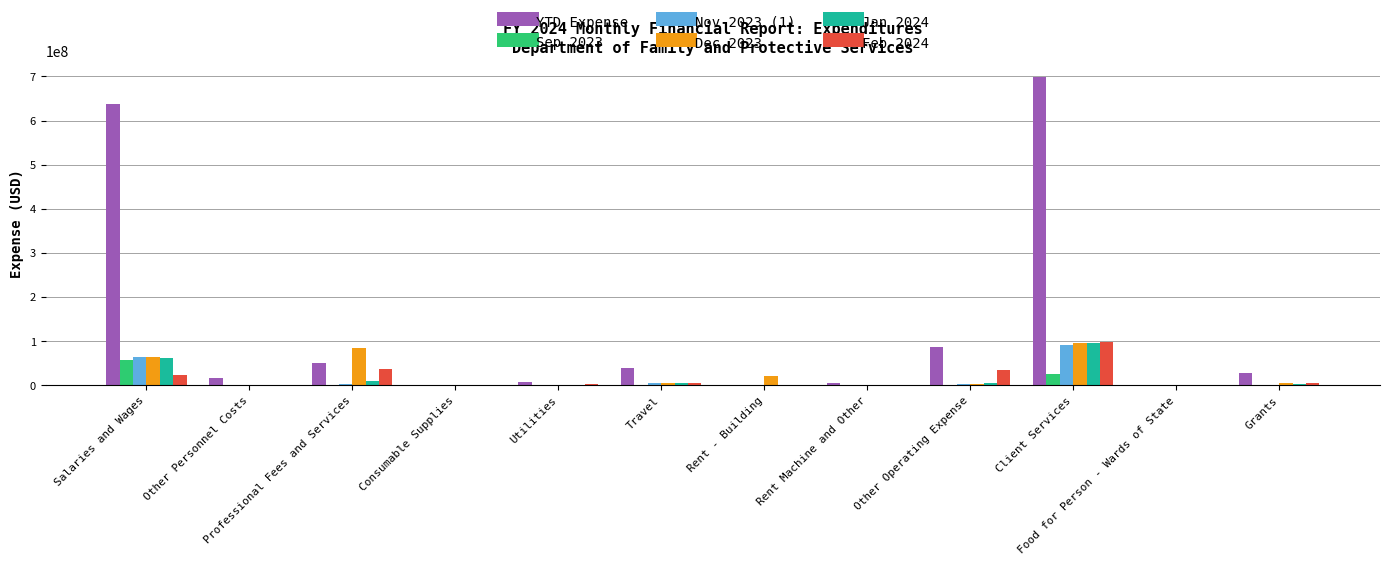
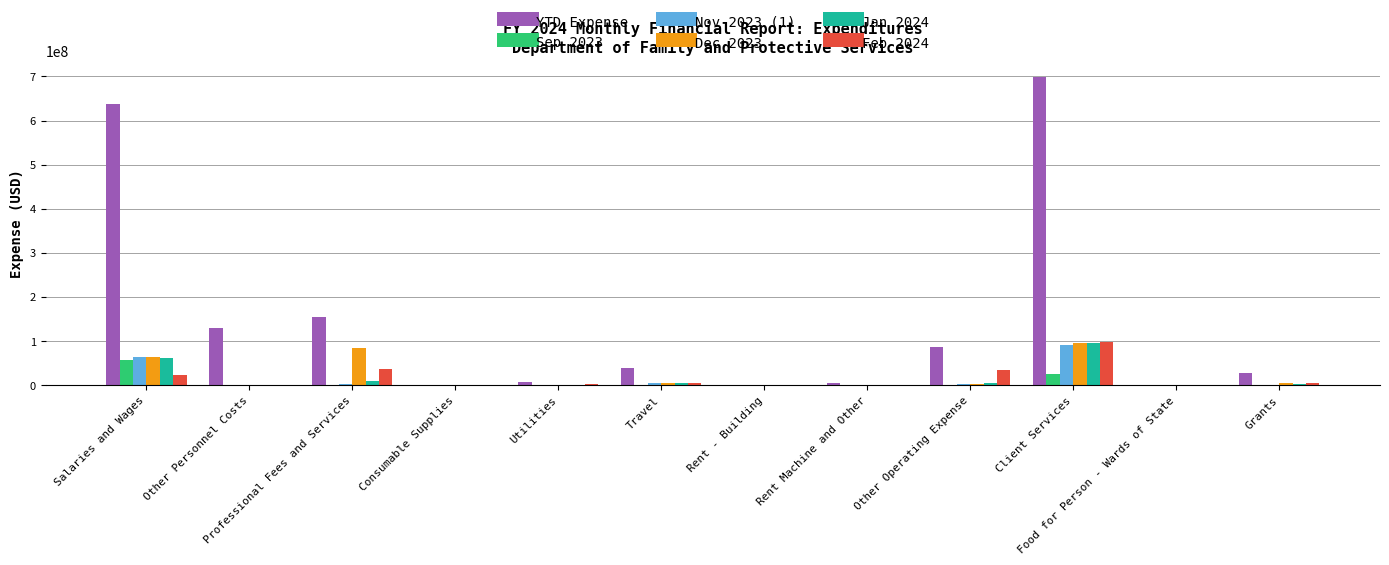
  {
    "YTD Expense": {
      "Salaries and Wages": 640000000,
-     "Other Personnel Costs": 20000000,
-     "Professional Fees and Services": 50000000,
+     "Other Personnel Costs": 130000000,
+     "Professional Fees and Services": 160000000,
      "Utilities": 10000000,
      "Travel": 40000000,
      "Other Operating Expense": 90000000,
      "Client Services": 700000000,
      "Grants": 30000000
    },
    "Nov 2023 (1)": {
      "Salaries and Wages": 60000000,
      "Travel": 10000000,
      "Client Services": 90000000
    },
    "Dec 2023": {
      "Salaries and Wages": 60000000,
      "Professional Fees and Services": 80000000,
-     "Rent - Building": 20000000,
+     "Rent - Building": 0,
      "Client Services": 100000000,
      "Grants": 10000000
    },
    "Feb 2024": {
      "Salaries and Wages": 20000000,
      "Professional Fees and Services": 40000000,
      "Other Operating Expense": 40000000,
      "Client Services": 100000000,
      "Grants": 10000000
    }
  }
